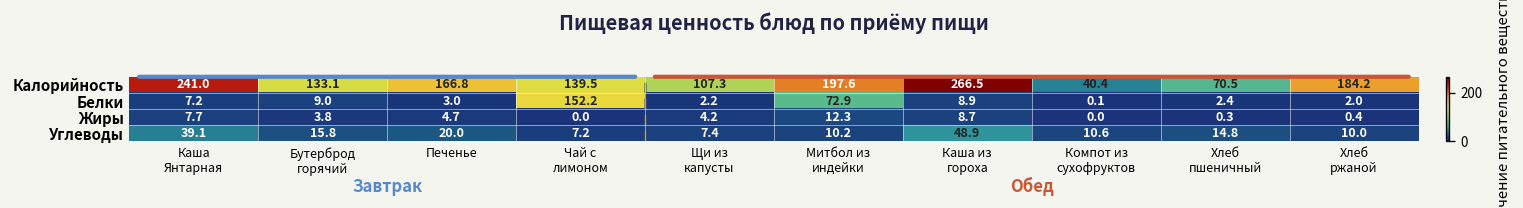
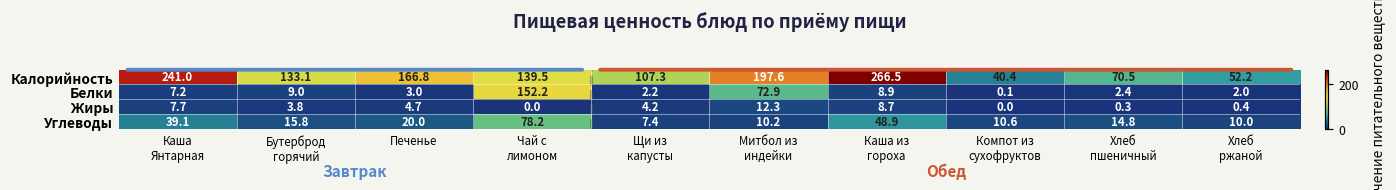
  {
    "Калорийность": {
      "Каша Янтарная": 241.0,
      "Бутерброд горячий": 133.1,
      "Печенье": 166.8,
      "Чай с лимоном": 139.5,
      "Щи из капусты": 107.3,
      "Митбол из индейки": 197.6,
      "Каша из гороха": 266.5,
      "Компот из сухофруктов": 40.4,
      "Хлеб пшеничный": 70.5,
-     "Хлеб ржаной": 184.2
+     "Хлеб ржаной": 52.2
    },
    "Белки": {
      "Каша Янтарная": 7.2,
      "Бутерброд горячий": 9.0,
      "Печенье": 3.0,
      "Чай с лимоном": 152.2,
      "Щи из капусты": 2.2,
      "Митбол из индейки": 72.9,
      "Каша из гороха": 8.9,
      "Компот из сухофруктов": 0.1,
      "Хлеб пшеничный": 2.4,
      "Хлеб ржаной": 2.0
    },
    "Жиры": {
      "Каша Янтарная": 7.7,
      "Бутерброд горячий": 3.8,
      "Печенье": 4.7,
      "Чай с лимоном": 0.0,
      "Щи из капусты": 4.2,
      "Митбол из индейки": 12.3,
      "Каша из гороха": 8.7,
      "Компот из сухофруктов": 0.0,
      "Хлеб пшеничный": 0.3,
      "Хлеб ржаной": 0.4
    },
    "Углеводы": {
      "Каша Янтарная": 39.1,
      "Бутерброд горячий": 15.8,
      "Печенье": 20.0,
-     "Чай с лимоном": 7.2,
+     "Чай с лимоном": 78.2,
      "Щи из капусты": 7.4,
      "Митбол из индейки": 10.2,
      "Каша из гороха": 48.9,
      "Компот из сухофруктов": 10.6,
      "Хлеб пшеничный": 14.8,
      "Хлеб ржаной": 10.0
    }
  }
